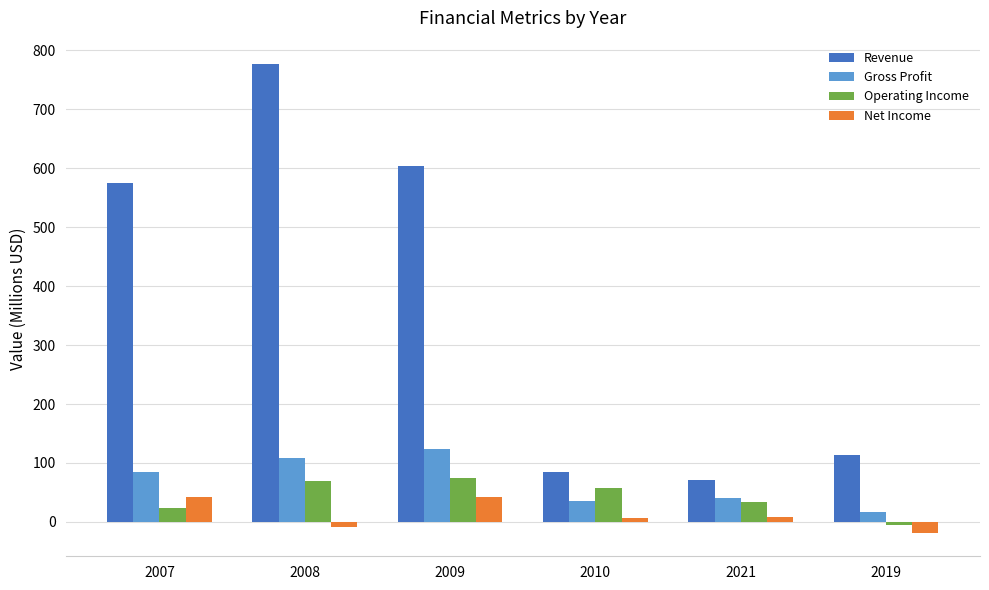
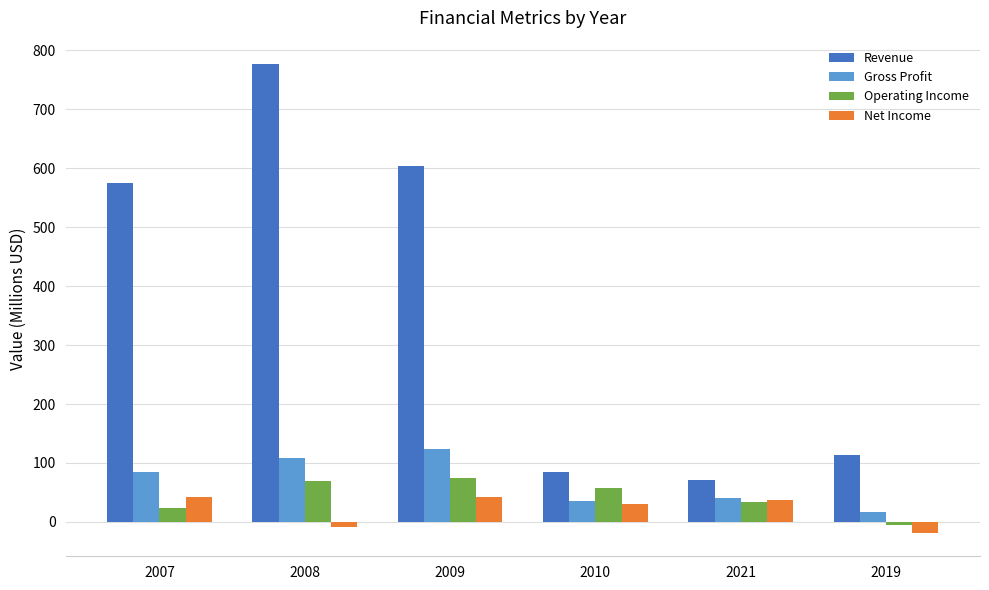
  {
    "Operating Income": {
      "2007": 20,
      "2008": 70,
      "2009": 70,
      "2010": 60,
      "2021": 30,
      "2019": -10
    },
    "Net Income": {
      "2007": 40,
      "2008": -10,
      "2009": 40,
-     "2010": 10,
-     "2021": 10,
+     "2010": 30,
+     "2021": 40,
      "2019": -20
    }
  }
